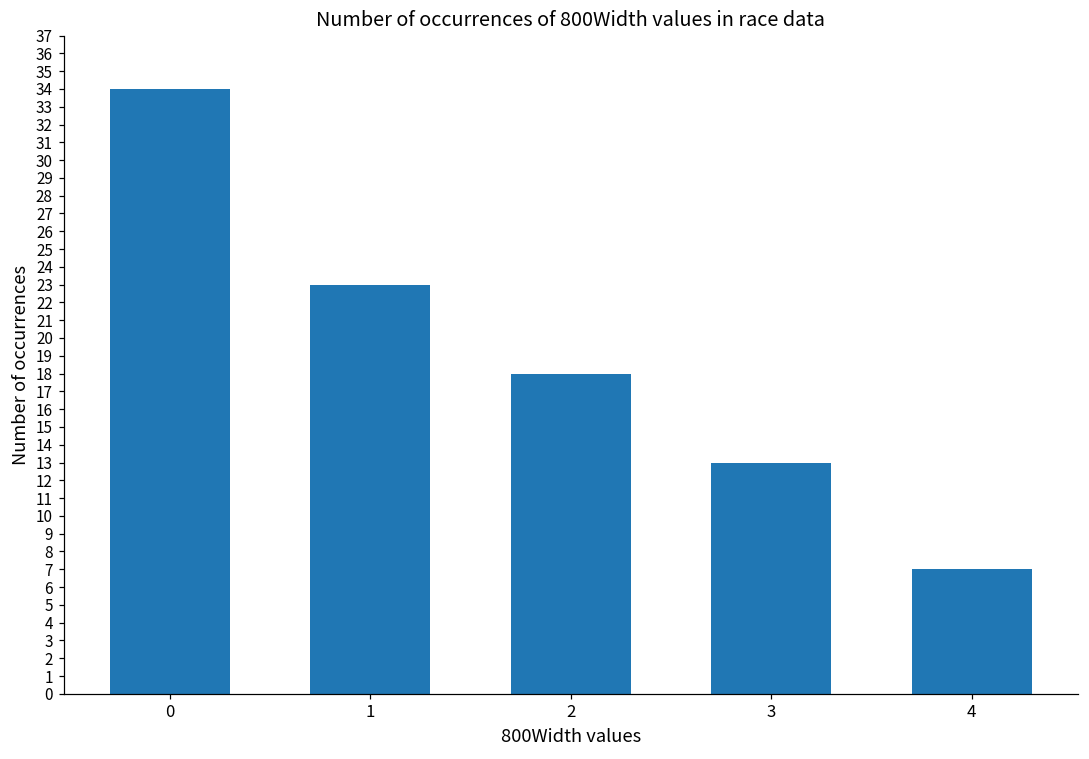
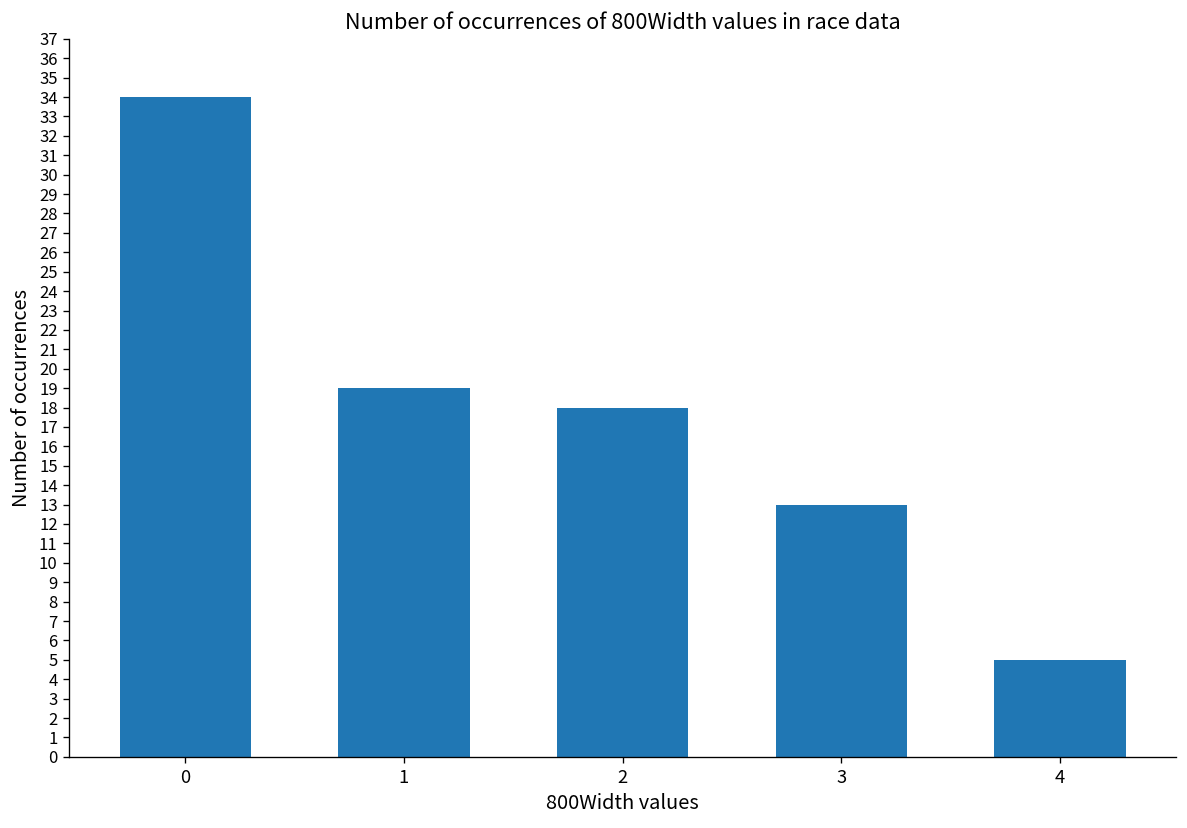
  {
    "0": 34,
-   "1": 23,
+   "1": 19,
    "2": 18,
    "3": 13,
-   "4": 7
+   "4": 5
  }
